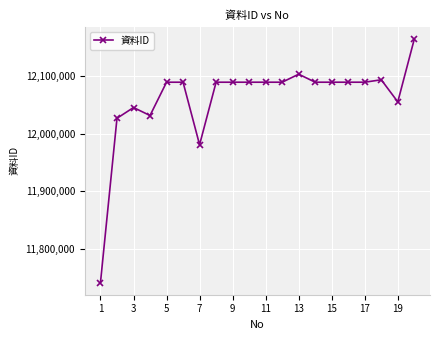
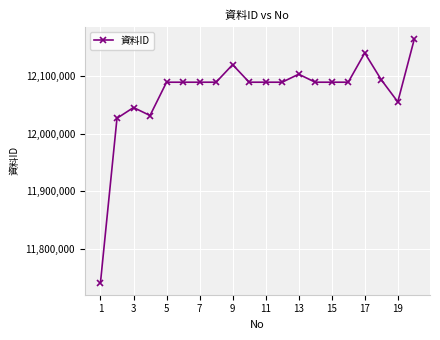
  {
    "1": "11,740,000",
    "3": "12,050,000",
    "5": "12,090,000",
-   "7": "11,980,000",
-   "9": "12,090,000",
+   "7": "12,090,000",
+   "9": "12,120,000",
    "11": "12,090,000",
    "13": "12,100,000",
    "15": "12,090,000",
-   "17": "12,090,000",
+   "17": "12,140,000",
    "19": "12,060,000"
  }
